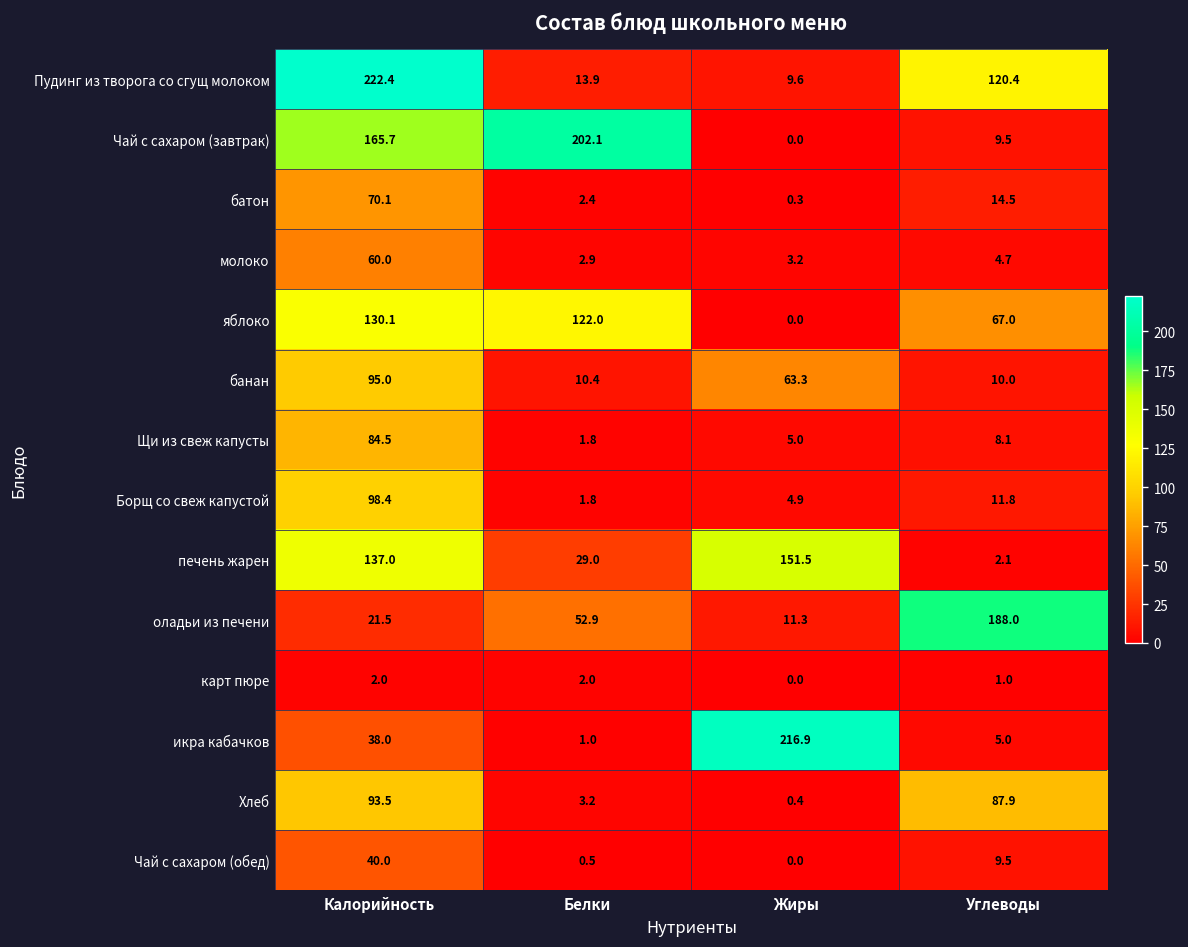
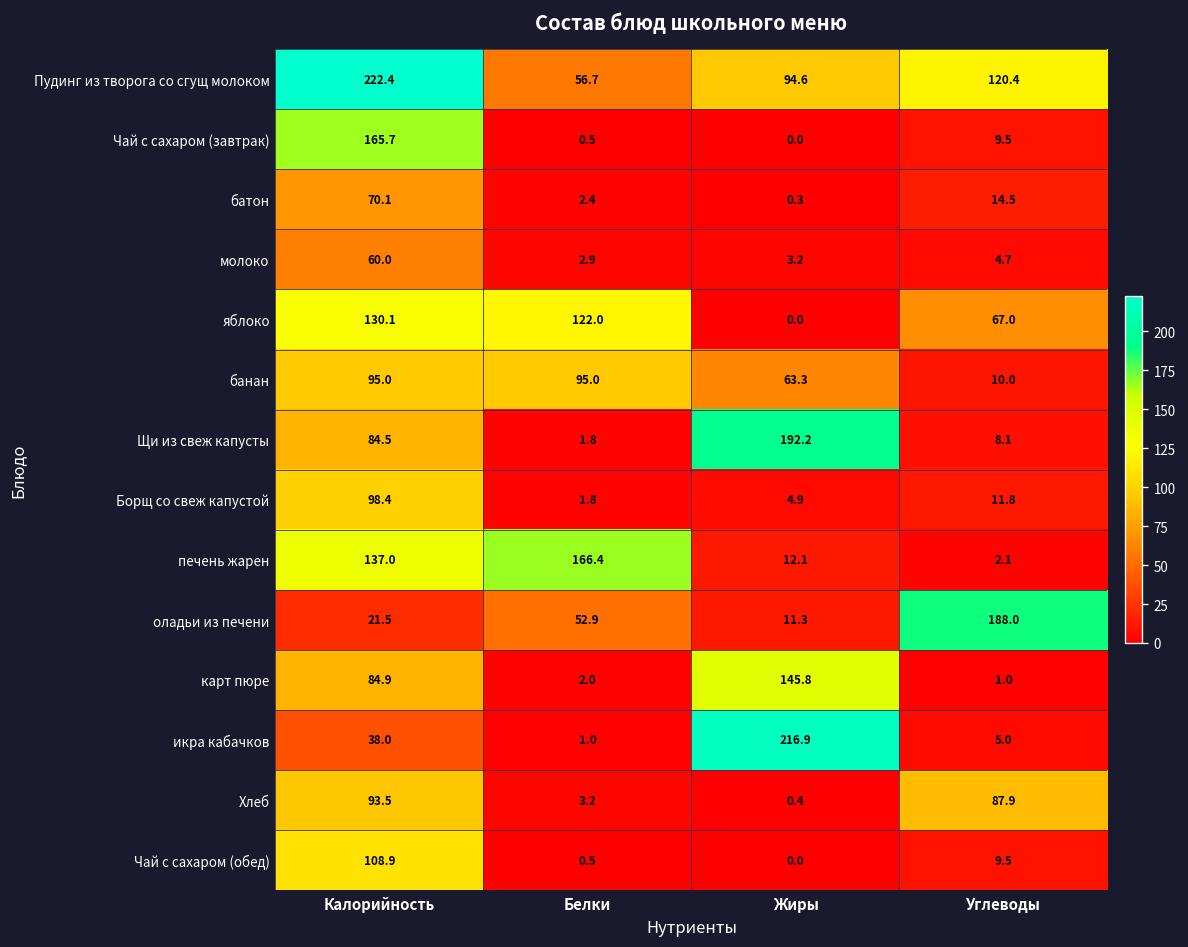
  {
    "Пудинг из творога со сгущ молоком": {
      "Калорийность": 222.4,
-     "Белки": 13.9,
-     "Жиры": 9.6,
+     "Белки": 56.7,
+     "Жиры": 94.6,
      "Углеводы": 120.4
    },
    "Чай с сахаром (завтрак)": {
      "Калорийность": 165.7,
-     "Белки": 202.1,
+     "Белки": 0.5,
      "Жиры": 0.0,
      "Углеводы": 9.5
    },
    "батон": {
      "Калорийность": 70.1,
      "Белки": 2.4,
      "Жиры": 0.3,
      "Углеводы": 14.5
    },
    "молоко": {
      "Калорийность": 60.0,
      "Белки": 2.9,
      "Жиры": 3.2,
      "Углеводы": 4.7
    },
    "яблоко": {
      "Калорийность": 130.1,
      "Белки": 122.0,
      "Жиры": 0.0,
      "Углеводы": 67.0
    },
    "банан": {
      "Калорийность": 95.0,
-     "Белки": 10.4,
+     "Белки": 95.0,
      "Жиры": 63.3,
      "Углеводы": 10.0
    },
    "Щи из свеж капусты": {
      "Калорийность": 84.5,
      "Белки": 1.8,
-     "Жиры": 5.0,
+     "Жиры": 192.2,
      "Углеводы": 8.1
    },
    "Борщ со свеж капустой": {
      "Калорийность": 98.4,
      "Белки": 1.8,
      "Жиры": 4.9,
      "Углеводы": 11.8
    },
    "печень жарен": {
      "Калорийность": 137.0,
-     "Белки": 29.0,
-     "Жиры": 151.5,
+     "Белки": 166.4,
+     "Жиры": 12.1,
      "Углеводы": 2.1
    },
    "оладьи из печени": {
      "Калорийность": 21.5,
      "Белки": 52.9,
      "Жиры": 11.3,
      "Углеводы": 188.0
    },
    "карт пюре": {
-     "Калорийность": 2.0,
+     "Калорийность": 84.9,
      "Белки": 2.0,
-     "Жиры": 0.0,
+     "Жиры": 145.8,
      "Углеводы": 1.0
    },
    "икра кабачков": {
      "Калорийность": 38.0,
      "Белки": 1.0,
      "Жиры": 216.9,
      "Углеводы": 5.0
    },
    "Хлеб": {
      "Калорийность": 93.5,
      "Белки": 3.2,
      "Жиры": 0.4,
      "Углеводы": 87.9
    },
    "Чай с сахаром (обед)": {
-     "Калорийность": 40.0,
+     "Калорийность": 108.9,
      "Белки": 0.5,
      "Жиры": 0.0,
      "Углеводы": 9.5
    }
  }
